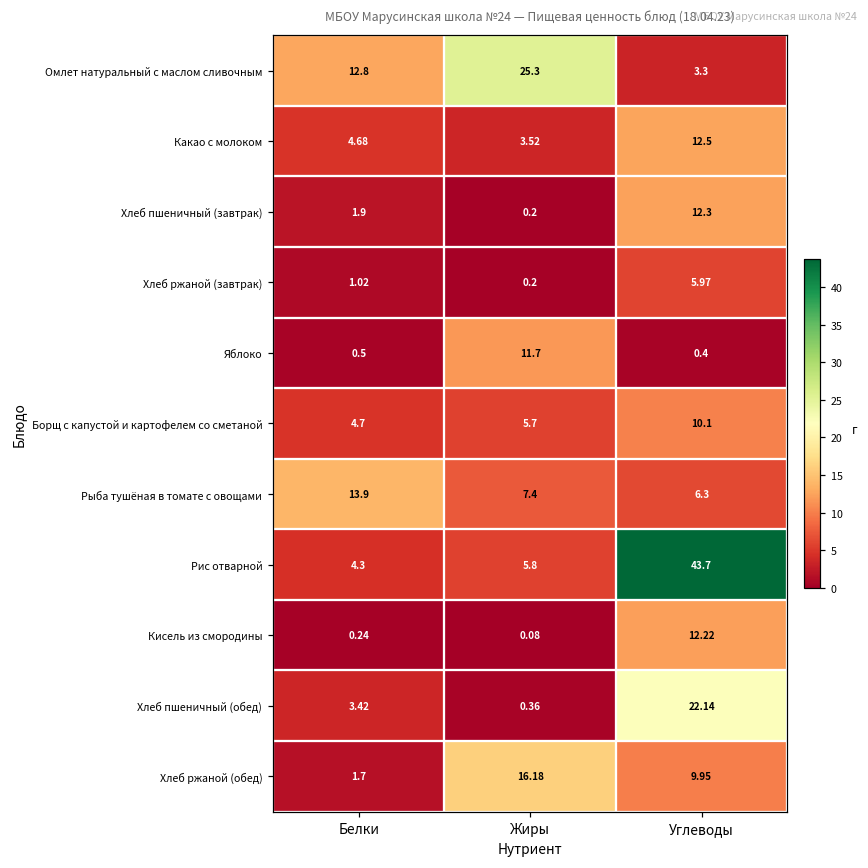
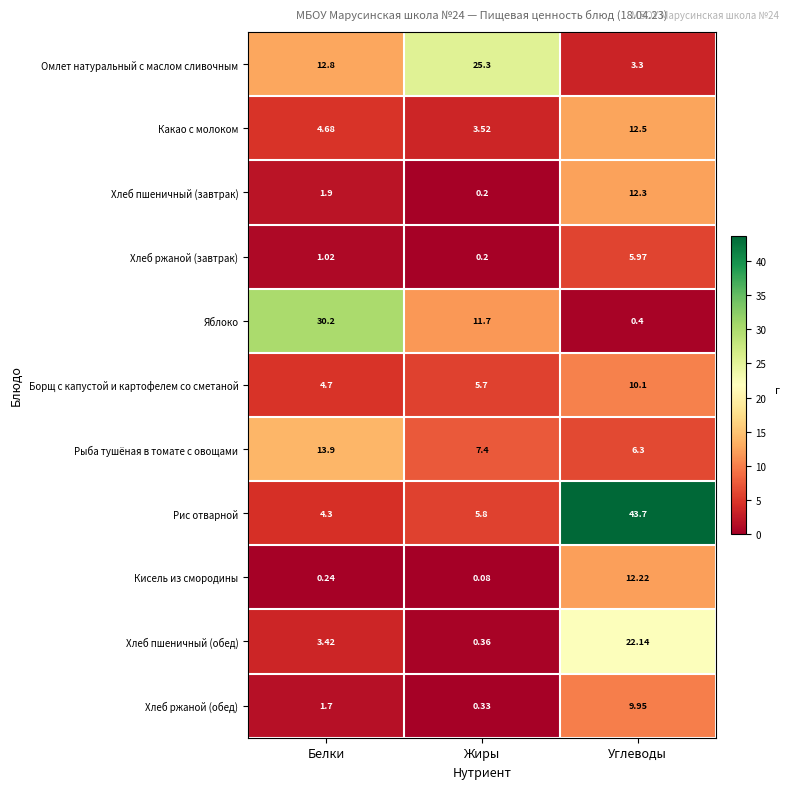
  {
    "Омлет натуральный с маслом сливочным": {
      "Белки": 12.8,
      "Жиры": 25.3,
      "Углеводы": 3.3
    },
    "Какао с молоком": {
      "Белки": 4.68,
      "Жиры": 3.52,
      "Углеводы": 12.5
    },
    "Хлеб пшеничный (завтрак)": {
      "Белки": 1.9,
      "Жиры": 0.2,
      "Углеводы": 12.3
    },
    "Хлеб ржаной (завтрак)": {
      "Белки": 1.02,
      "Жиры": 0.2,
      "Углеводы": 5.97
    },
    "Яблоко": {
-     "Белки": 0.5,
+     "Белки": 30.2,
      "Жиры": 11.7,
      "Углеводы": 0.4
    },
    "Борщ с капустой и картофелем со сметаной": {
      "Белки": 4.7,
      "Жиры": 5.7,
      "Углеводы": 10.1
    },
    "Рыба тушёная в томате с овощами": {
      "Белки": 13.9,
      "Жиры": 7.4,
      "Углеводы": 6.3
    },
    "Рис отварной": {
      "Белки": 4.3,
      "Жиры": 5.8,
      "Углеводы": 43.7
    },
    "Кисель из смородины": {
      "Белки": 0.24,
      "Жиры": 0.08,
      "Углеводы": 12.22
    },
    "Хлеб пшеничный (обед)": {
      "Белки": 3.42,
      "Жиры": 0.36,
      "Углеводы": 22.14
    },
    "Хлеб ржаной (обед)": {
      "Белки": 1.7,
-     "Жиры": 16.18,
+     "Жиры": 0.33,
      "Углеводы": 9.95
    }
  }
